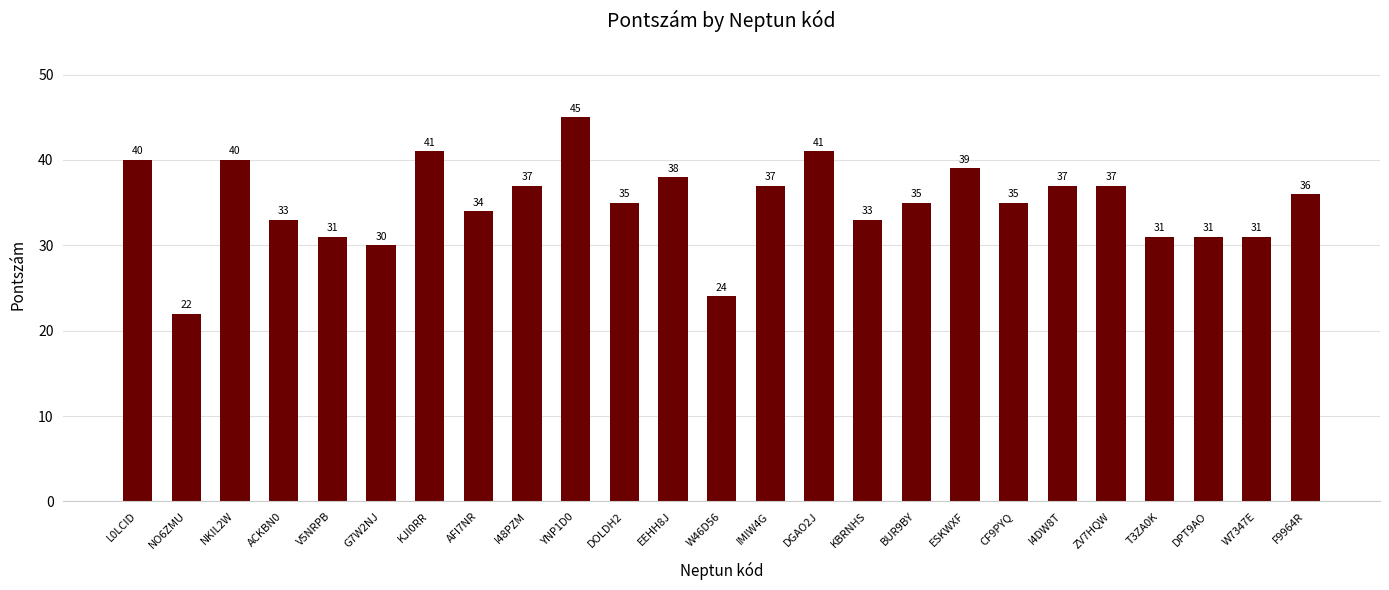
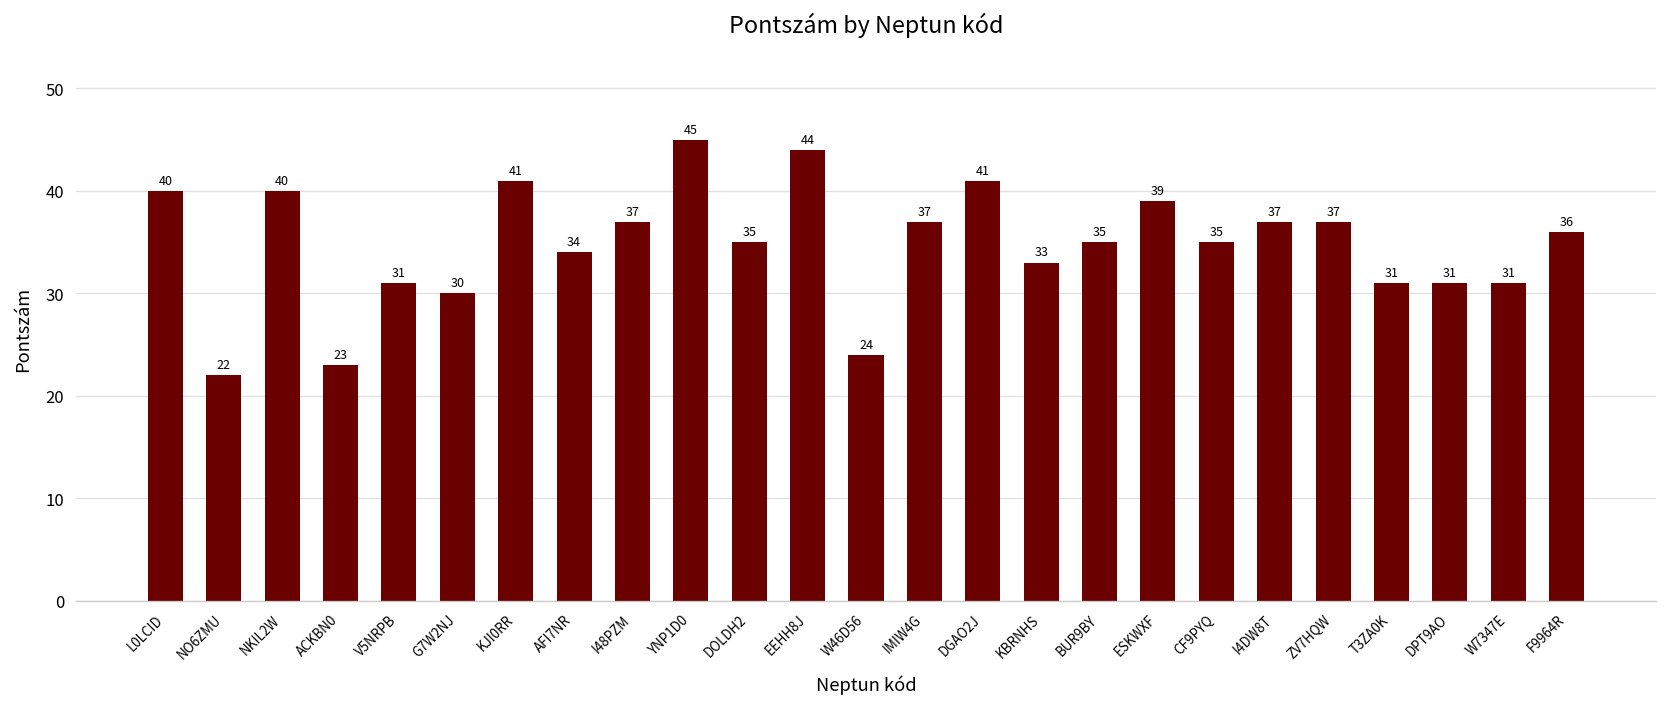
  {
    "L0LCID": 40,
    "NO6ZMU": 22,
    "NKIL2W": 40,
-   "ACKBN0": 33,
+   "ACKBN0": 23,
    "V5NRPB": 31,
    "G7W2NJ": 30,
    "KJI0RR": 41,
    "AFI7NR": 34,
    "I48PZM": 37,
    "YNP1D0": 45,
    "DOLDH2": 35,
-   "EEHH8J": 38,
+   "EEHH8J": 44,
    "W46D56": 24,
    "IMIW4G": 37,
    "DGAO2J": 41,
    "KBRNHS": 33,
    "BUR9BY": 35,
    "ESKWXF": 39,
    "CF9PYQ": 35,
    "I4DW8T": 37,
    "ZV7HQW": 37,
    "T3ZA0K": 31,
    "DPT9AO": 31,
    "W7347E": 31,
    "F9964R": 36
  }
